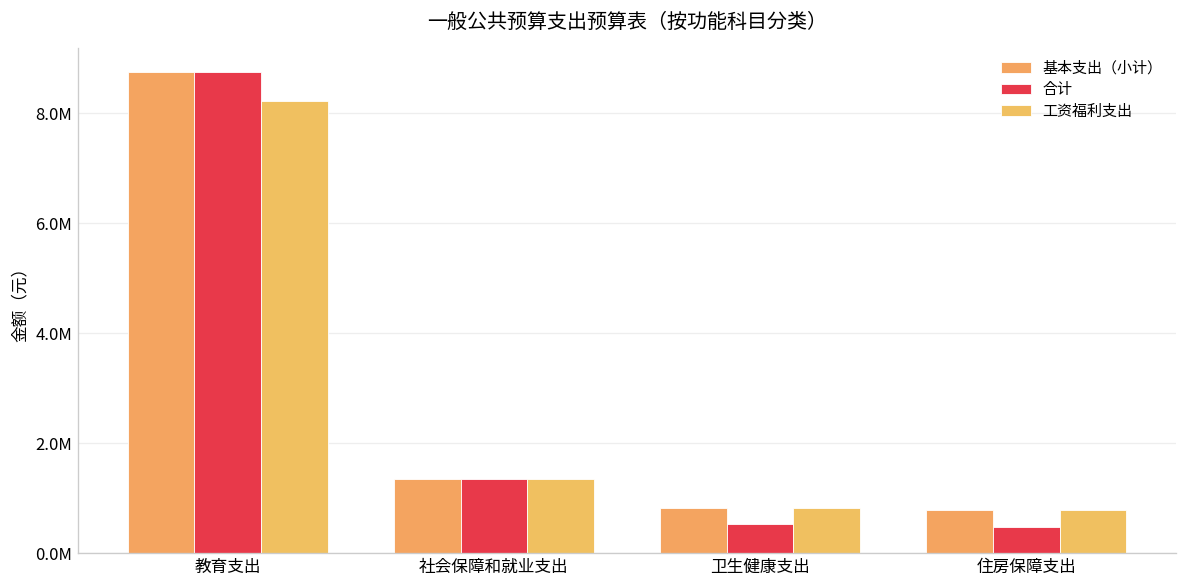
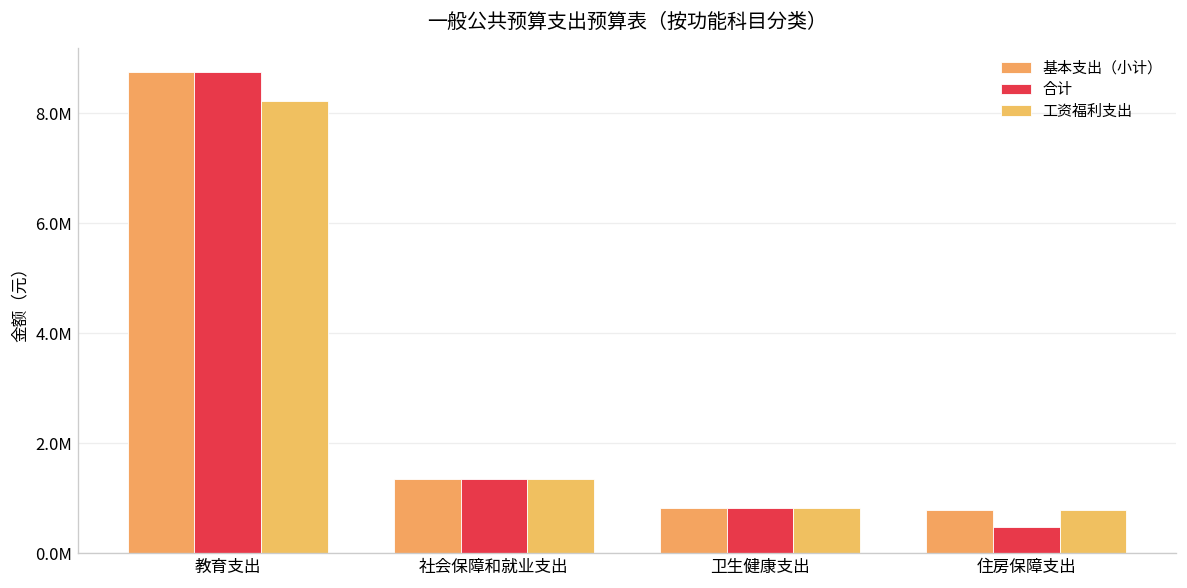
  {
    "合计": {
      "教育支出": 8800000,
      "社会保障和就业支出": 1300000,
-     "卫生健康支出": 500000,
+     "卫生健康支出": 800000,
      "住房保障支出": 500000
    }
  }
